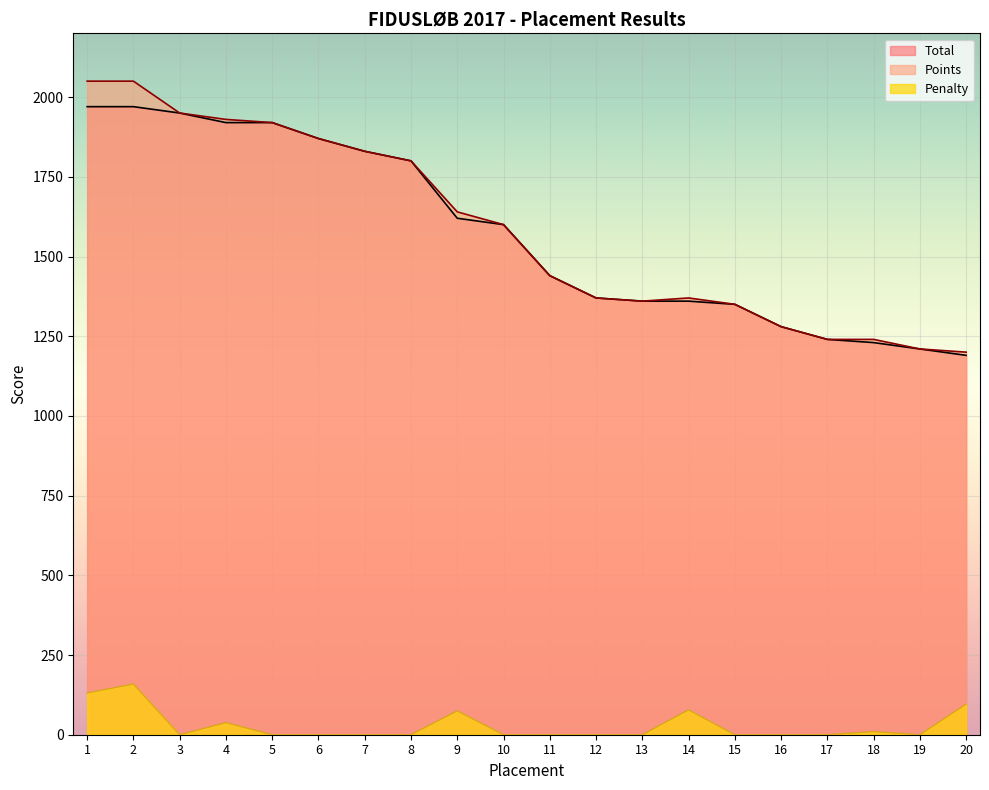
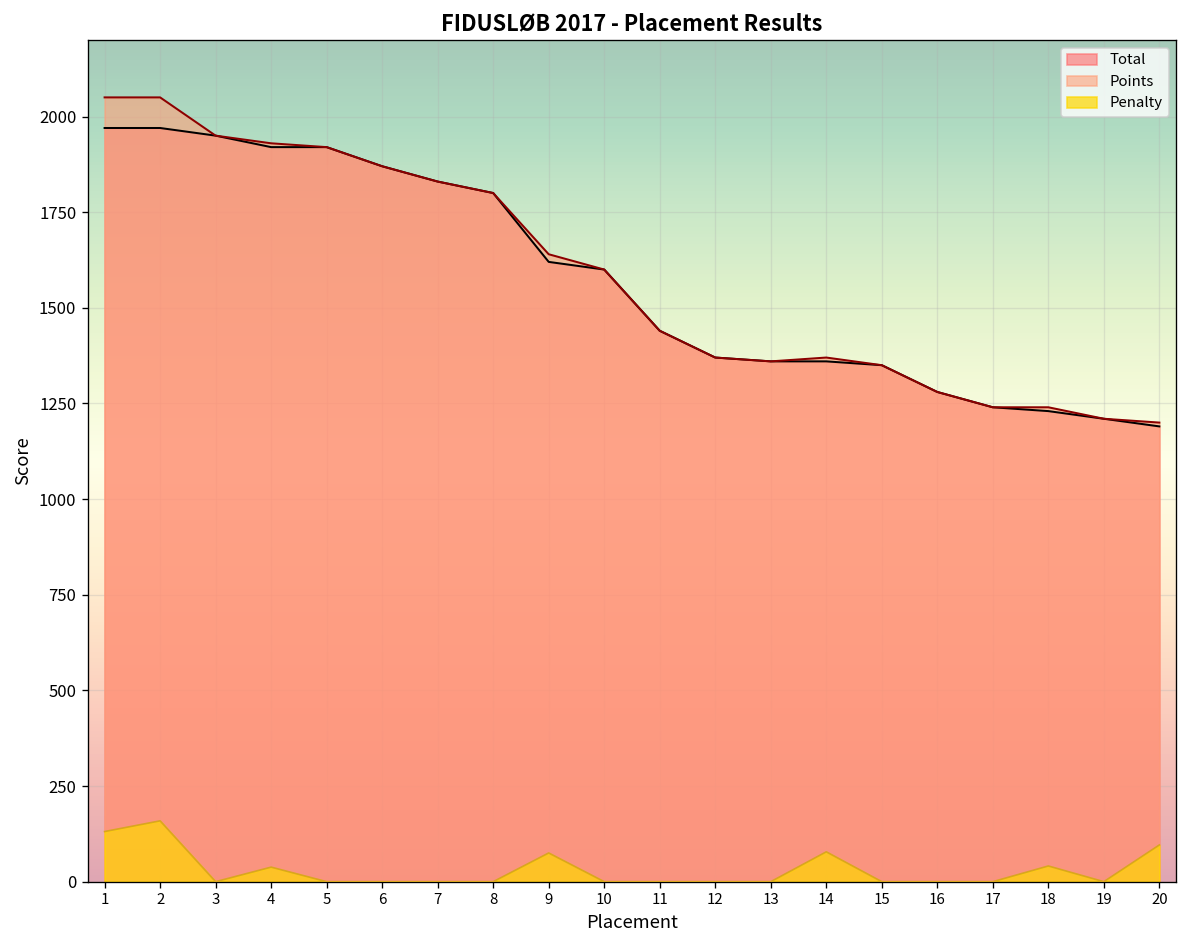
  {
    "Penalty": {
      "1": 130,
      "2": 160,
      "3": 0,
      "4": 40,
      "5": 0,
      "6": 0,
      "7": 0,
      "8": 0,
      "9": 80,
      "10": 0,
      "11": 0,
      "12": 0,
      "13": 0,
      "14": 80,
      "15": 0,
      "16": 0,
      "17": 0,
-     "18": 10,
+     "18": 40,
      "19": 0,
      "20": 100
    }
  }
